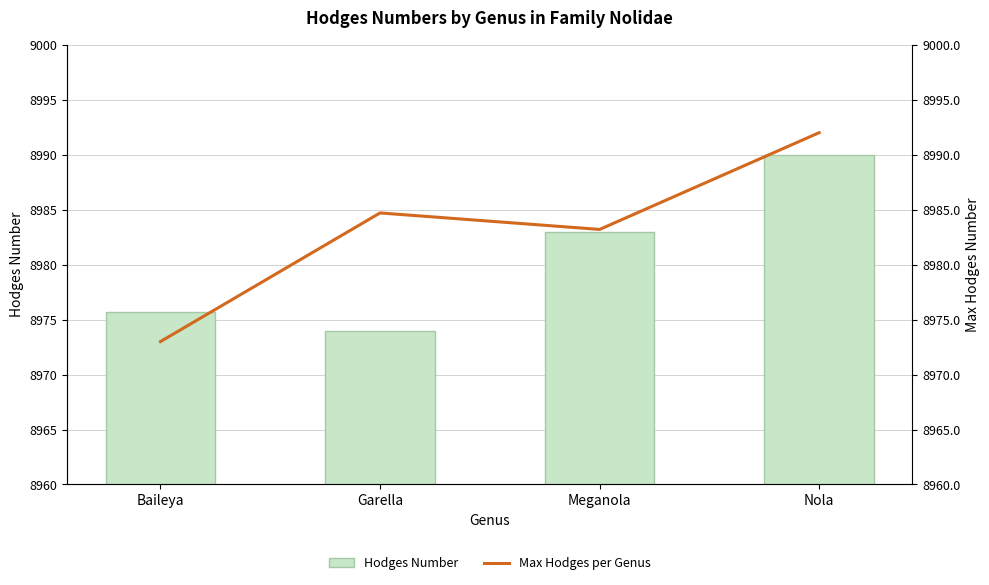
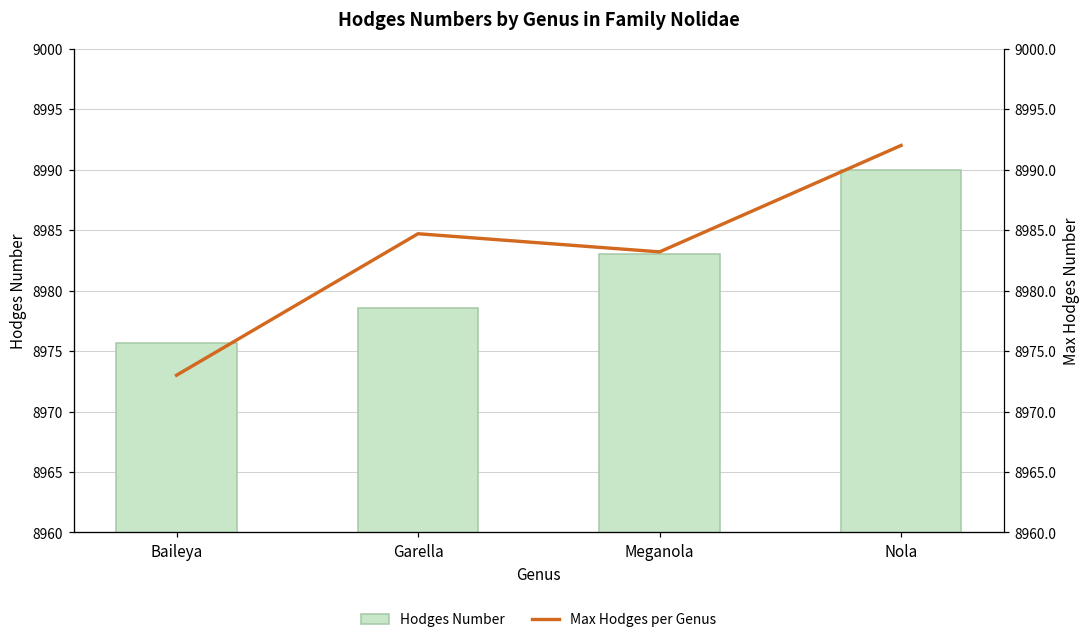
  {
    "Hodges Number": {
      "Baileya": 8975.7,
-     "Garella": 8974.0,
+     "Garella": 8978.6,
      "Meganola": 8983.0,
      "Nola": 8990.0
    },
    "Max Hodges per Genus": {
      "Baileya": 8973.0,
      "Garella": 8984.7,
      "Meganola": 8983.2,
      "Nola": 8992.0
    }
  }
